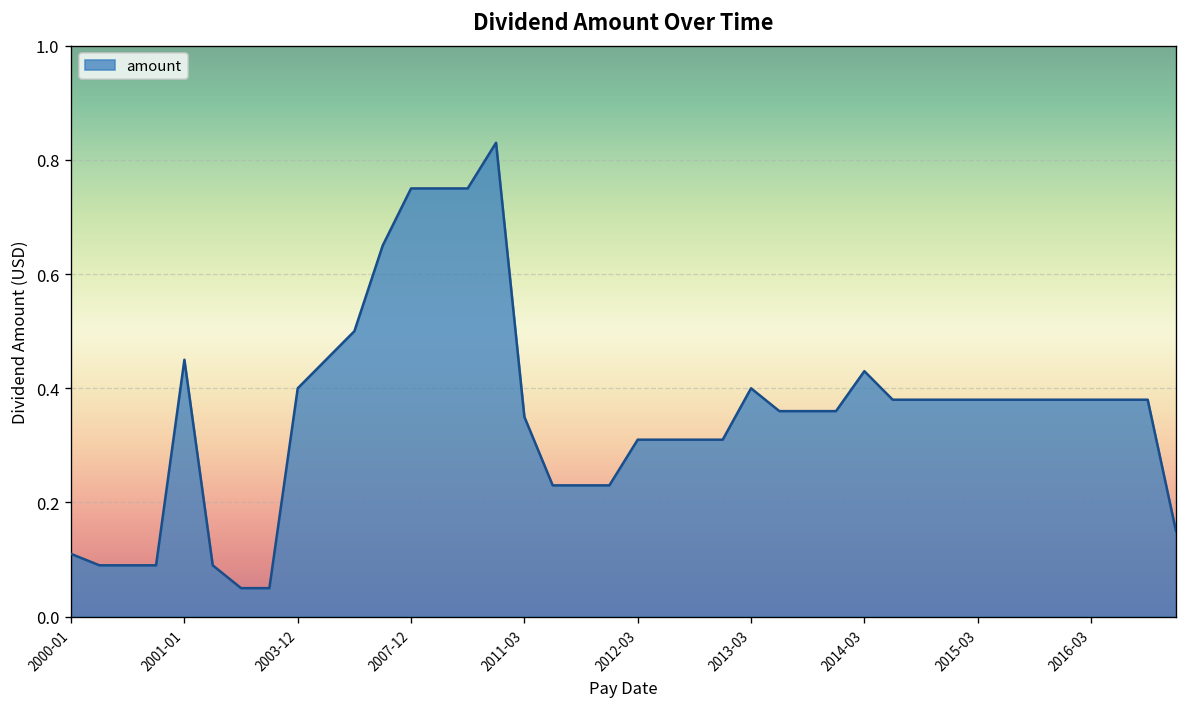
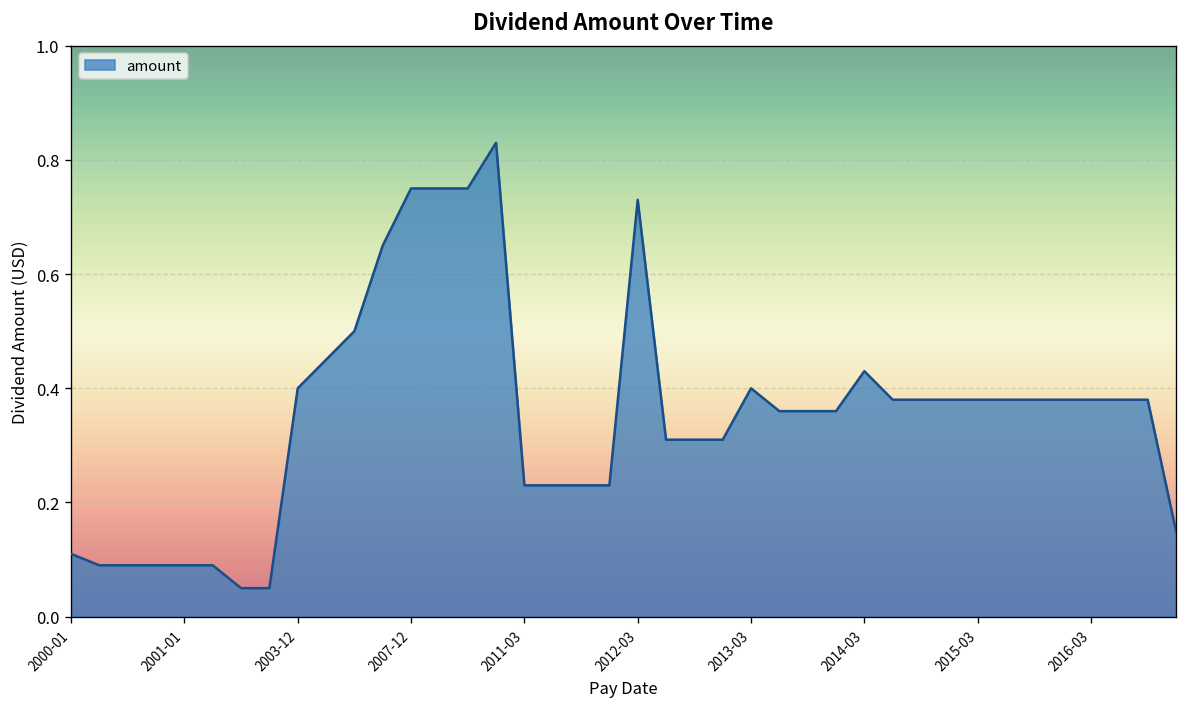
  {
    "2000-01": 0.11,
-   "2001-01": 0.45,
+   "2001-01": 0.09,
    "2003-12": 0.40,
    "2007-12": 0.75,
-   "2011-03": 0.35,
-   "2012-03": 0.31,
+   "2011-03": 0.23,
+   "2012-03": 0.73,
    "2013-03": 0.40,
    "2014-03": 0.43,
    "2015-03": 0.38,
    "2016-03": 0.38
  }
